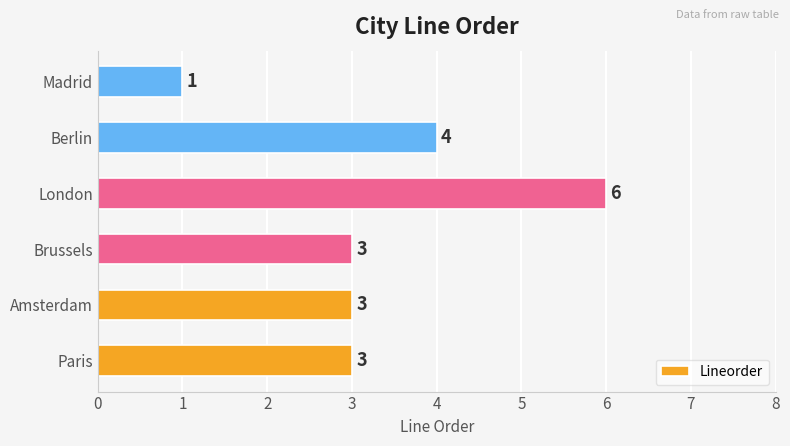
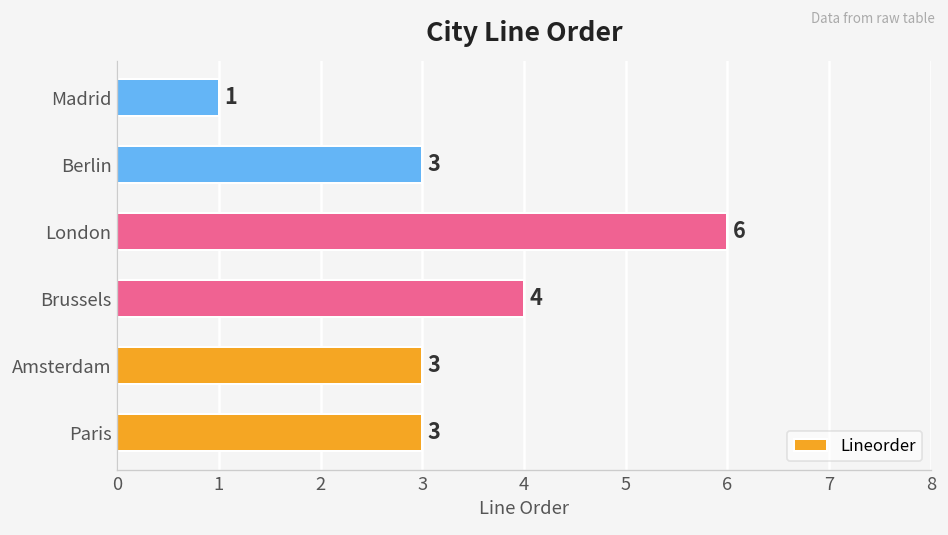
  {
    "Madrid": 1,
-   "Berlin": 4,
+   "Berlin": 3,
    "London": 6,
-   "Brussels": 3,
+   "Brussels": 4,
    "Amsterdam": 3,
    "Paris": 3
  }
